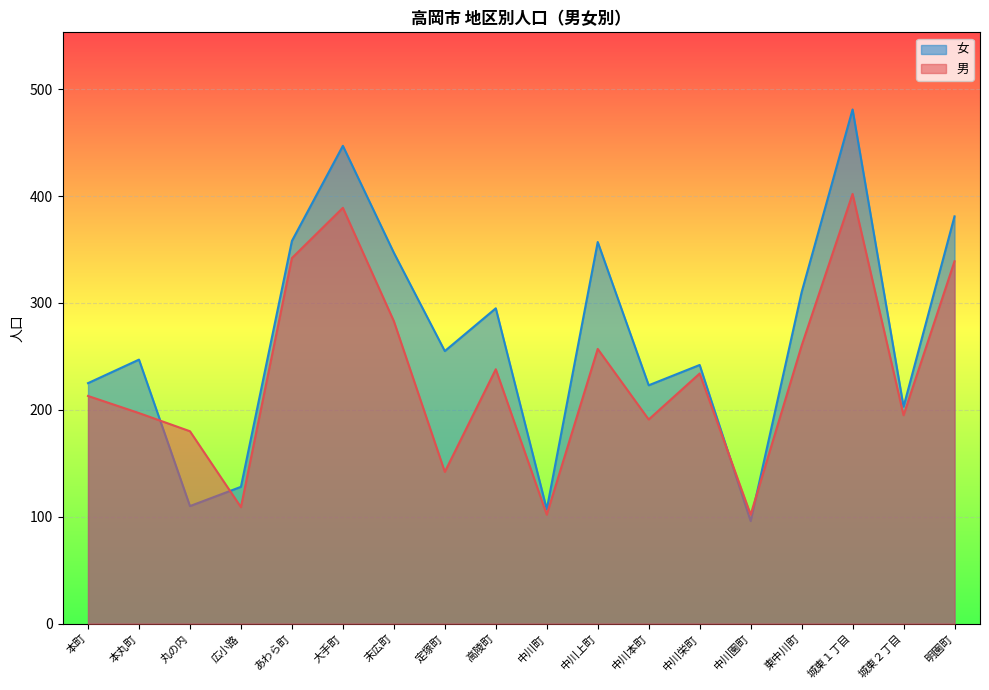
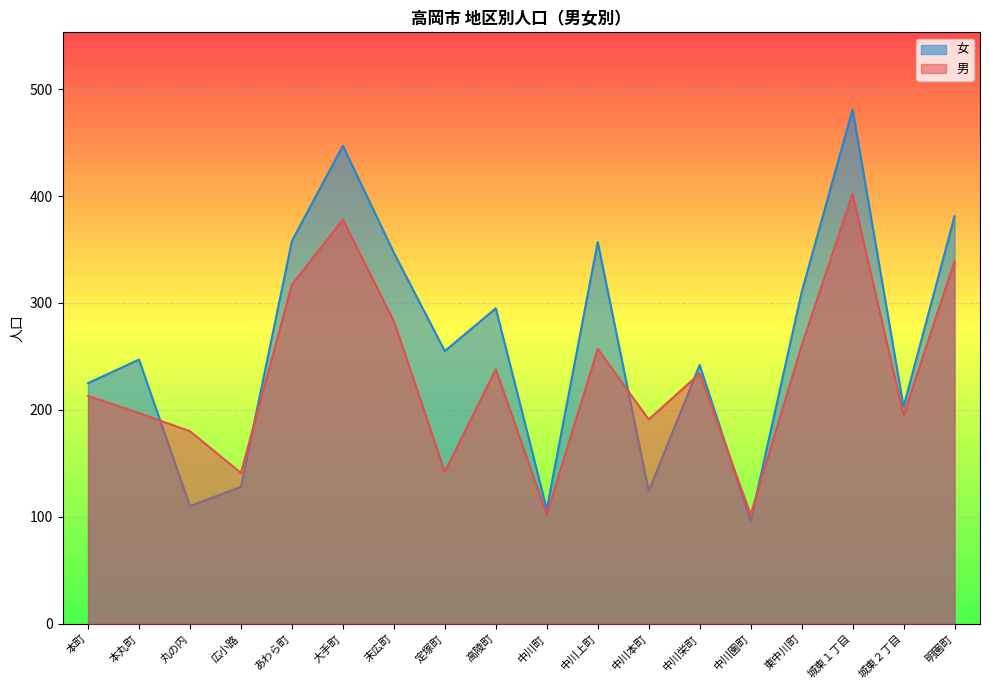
  {
    "女": {
      "本町": 225,
      "本丸町": 247,
      "丸の内": 110,
      "広小路": 128,
      "あわら町": 358,
      "大手町": 447,
      "末広町": 347,
      "定塚町": 255,
      "高陵町": 295,
      "中川町": 107,
      "中川上町": 357,
-     "中川本町": 223,
+     "中川本町": 124,
      "中川栄町": 242,
      "中川園町": 96,
      "東中川町": 310,
      "城東１丁目": 481,
      "城東２丁目": 203,
      "明園町": 381
    },
    "男": {
      "本町": 213,
      "本丸町": 197,
      "丸の内": 180,
-     "広小路": 109,
-     "あわら町": 342,
-     "大手町": 389,
+     "広小路": 141,
+     "あわら町": 317,
+     "大手町": 378,
      "末広町": 283,
      "定塚町": 142,
      "高陵町": 238,
      "中川町": 102,
      "中川上町": 257,
      "中川本町": 191,
      "中川栄町": 234,
      "中川園町": 102,
      "東中川町": 260,
      "城東１丁目": 402,
      "城東２丁目": 195,
      "明園町": 339
    }
  }
